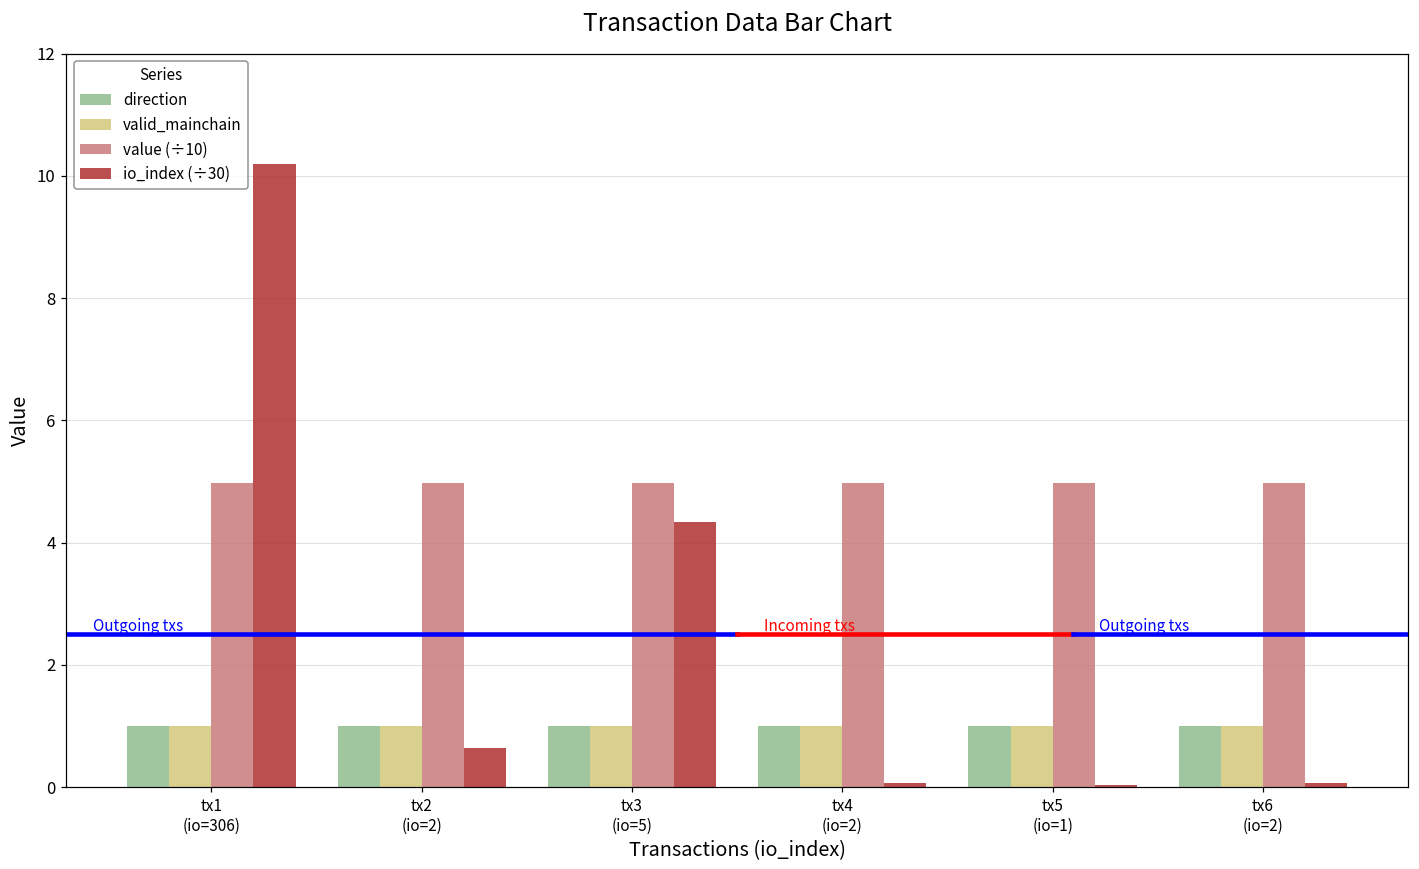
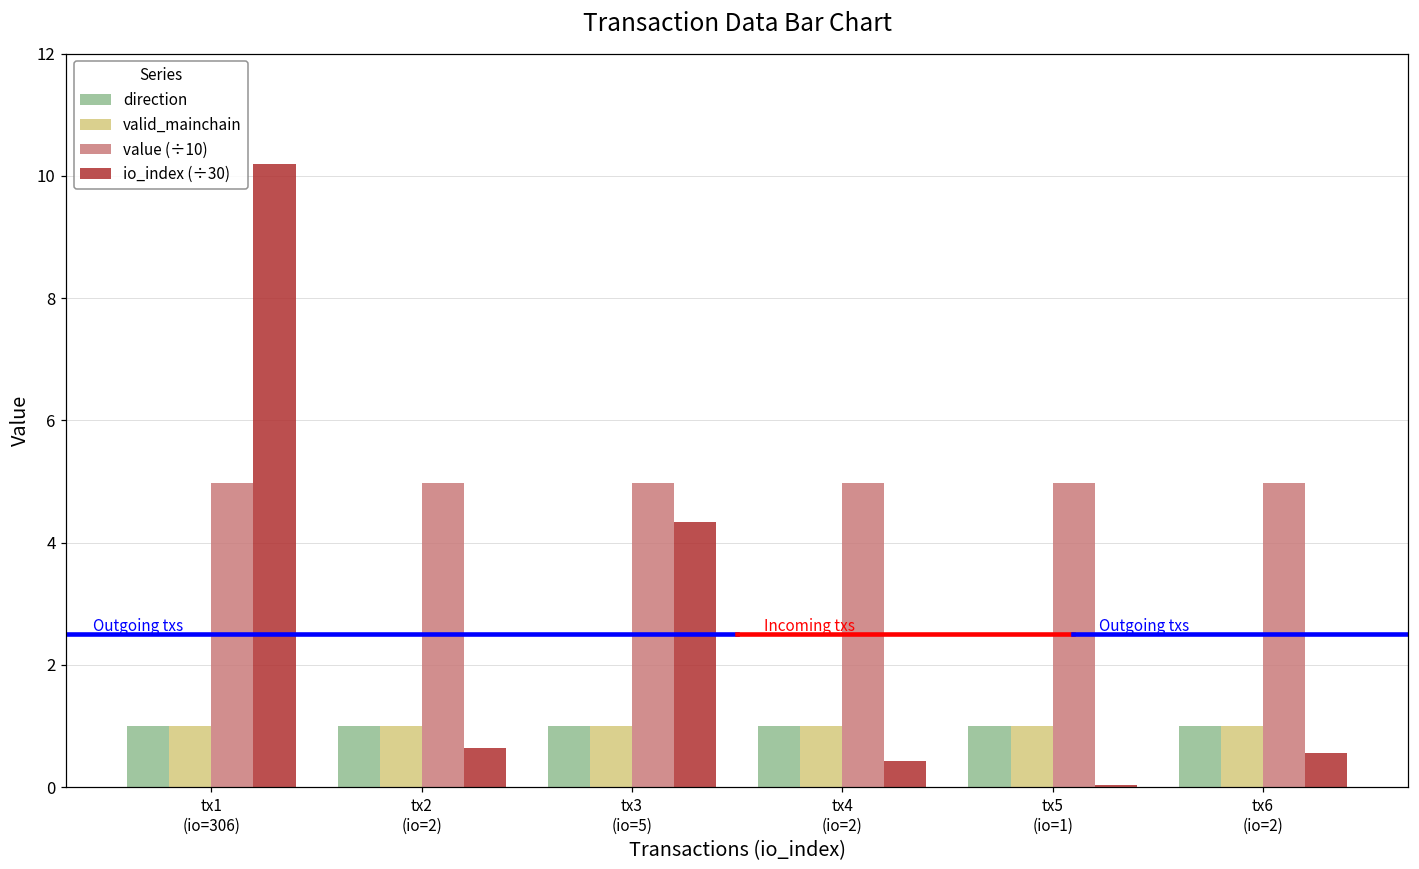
  {
    "direction": {
      "tx1 (io=306)": 1.0,
      "tx2 (io=2)": 1.0,
      "tx3 (io=5)": 1.0,
      "tx4 (io=2)": 1.0,
      "tx5 (io=1)": 1.0,
      "tx6 (io=2)": 1.0
    },
    "valid_mainchain": {
      "tx1 (io=306)": 1.0,
      "tx2 (io=2)": 1.0,
      "tx3 (io=5)": 1.0,
      "tx4 (io=2)": 1.0,
      "tx5 (io=1)": 1.0,
      "tx6 (io=2)": 1.0
    },
    "value (÷10)": {
      "tx1 (io=306)": 5.0,
      "tx2 (io=2)": 5.0,
      "tx3 (io=5)": 5.0,
      "tx4 (io=2)": 5.0,
      "tx5 (io=1)": 5.0,
      "tx6 (io=2)": 5.0
    },
    "io_index (÷30)": {
      "tx1 (io=306)": 10.2,
      "tx2 (io=2)": 0.6,
      "tx3 (io=5)": 4.3,
-     "tx4 (io=2)": 0.1,
-     "tx6 (io=2)": 0.1
+     "tx4 (io=2)": 0.4,
+     "tx6 (io=2)": 0.6
    }
  }
